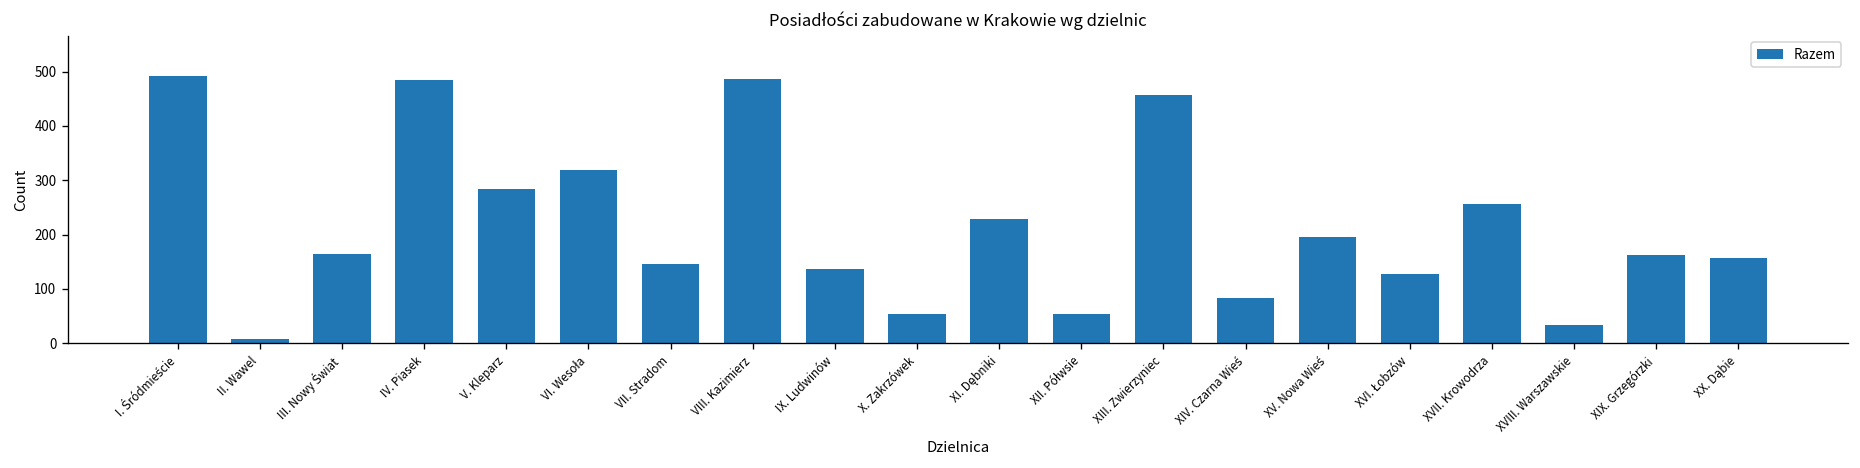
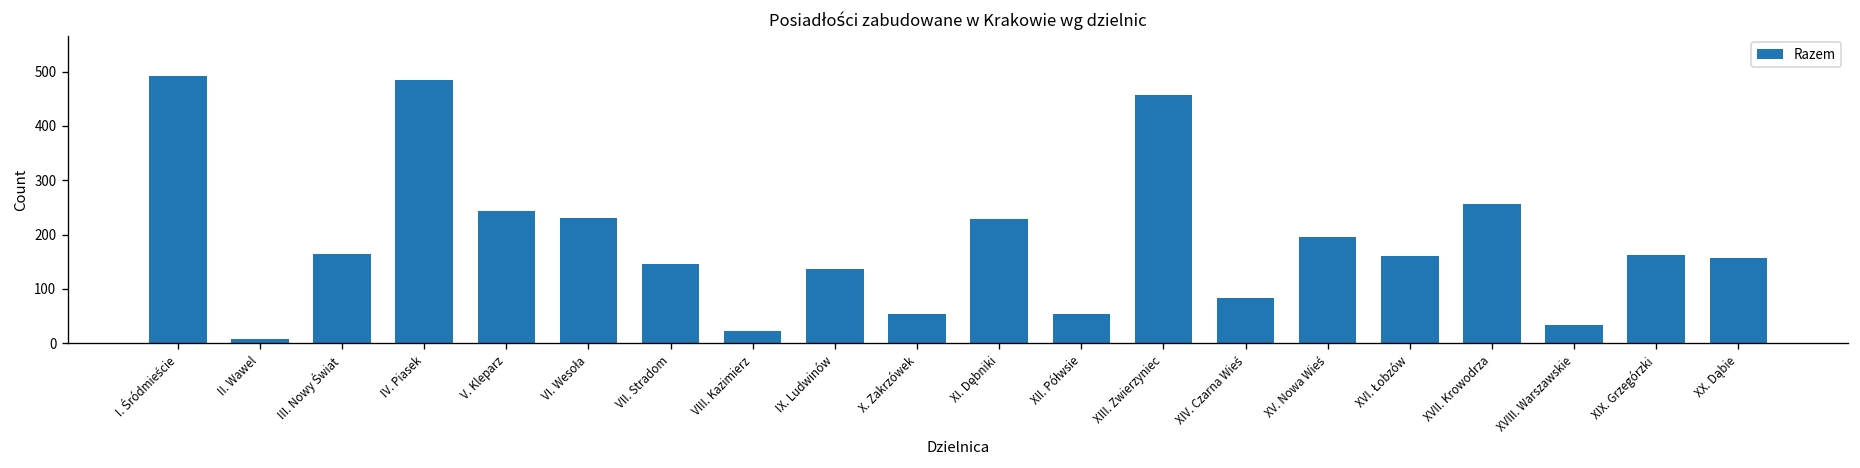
  {
    "I. Śródmieście": 490,
    "II. Wawel": 10,
    "III. Nowy Świat": 160,
    "IV. Piasek": 490,
-   "V. Kleparz": 280,
-   "VI. Wesoła": 320,
+   "V. Kleparz": 240,
+   "VI. Wesoła": 230,
    "VII. Stradom": 150,
-   "VIII. Kazimierz": 490,
+   "VIII. Kazimierz": 20,
    "IX. Ludwinów": 140,
    "X. Zakrzówek": 50,
    "XI. Dębniki": 230,
    "XII. Półwsie": 50,
    "XIII. Zwierzyniec": 460,
    "XIV. Czarna Wieś": 80,
    "XV. Nowa Wieś": 200,
-   "XVI. Łobzów": 130,
+   "XVI. Łobzów": 160,
    "XVII. Krowodrza": 260,
    "XVIII. Warszawskie": 30,
    "XIX. Grzegórzki": 160,
    "XX. Dąbie": 160
  }
